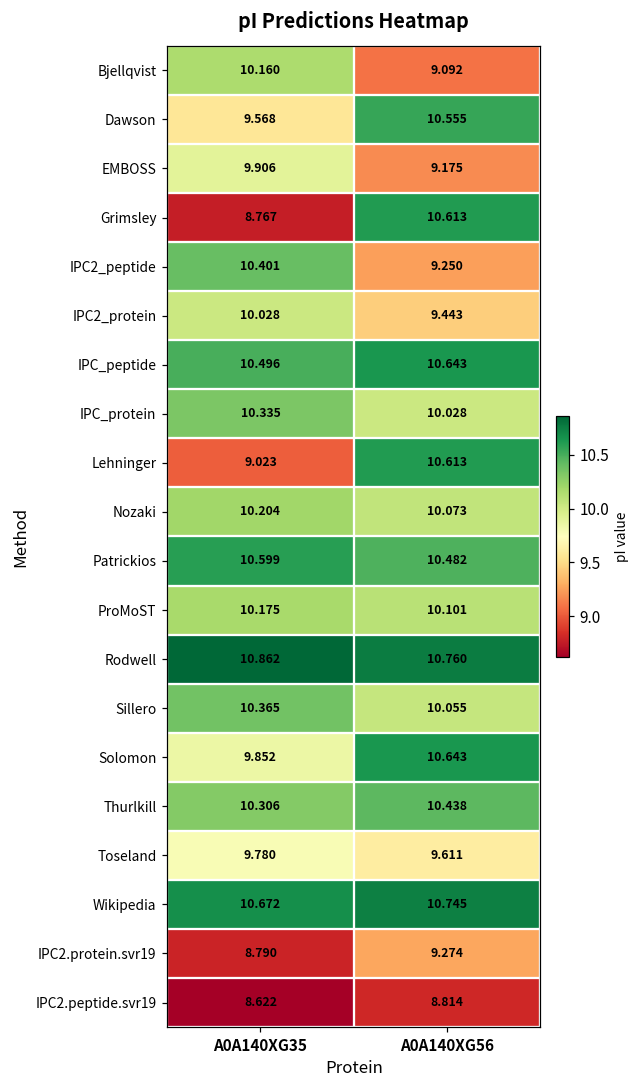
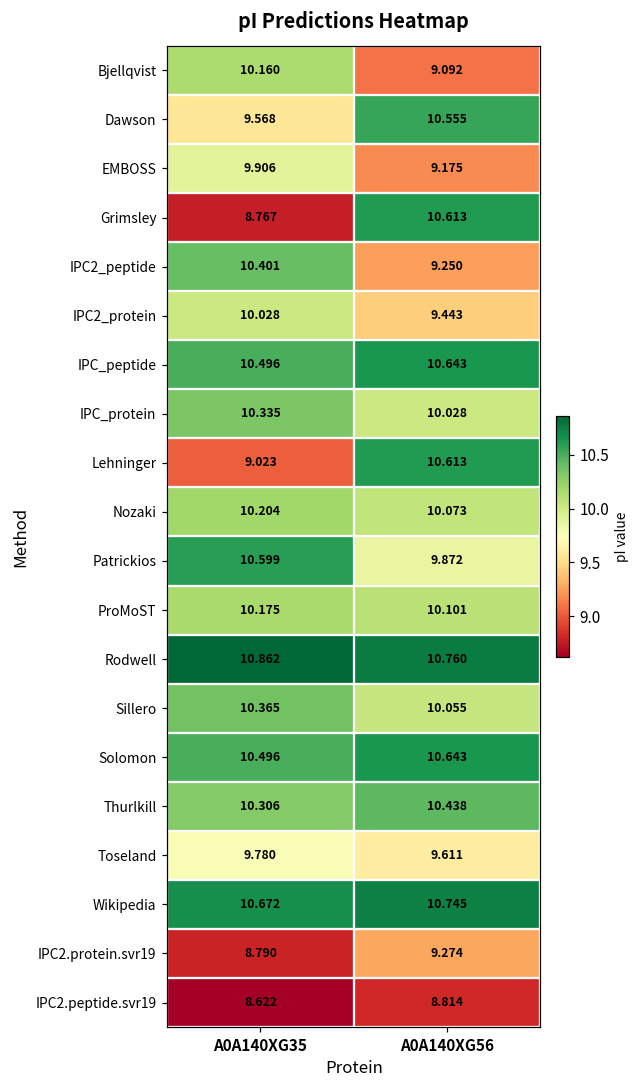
  {
    "Bjellqvist": {
      "A0A140XG35": 10.160,
      "A0A140XG56": 9.092
    },
    "Dawson": {
      "A0A140XG35": 9.568,
      "A0A140XG56": 10.555
    },
    "EMBOSS": {
      "A0A140XG35": 9.906,
      "A0A140XG56": 9.175
    },
    "Grimsley": {
      "A0A140XG35": 8.767,
      "A0A140XG56": 10.613
    },
    "IPC2_peptide": {
      "A0A140XG35": 10.401,
      "A0A140XG56": 9.250
    },
    "IPC2_protein": {
      "A0A140XG35": 10.028,
      "A0A140XG56": 9.443
    },
    "IPC_peptide": {
      "A0A140XG35": 10.496,
      "A0A140XG56": 10.643
    },
    "IPC_protein": {
      "A0A140XG35": 10.335,
      "A0A140XG56": 10.028
    },
    "Lehninger": {
      "A0A140XG35": 9.023,
      "A0A140XG56": 10.613
    },
    "Nozaki": {
      "A0A140XG35": 10.204,
      "A0A140XG56": 10.073
    },
    "Patrickios": {
      "A0A140XG35": 10.599,
-     "A0A140XG56": 10.482
+     "A0A140XG56": 9.872
    },
    "ProMoST": {
      "A0A140XG35": 10.175,
      "A0A140XG56": 10.101
    },
    "Rodwell": {
      "A0A140XG35": 10.862,
      "A0A140XG56": 10.760
    },
    "Sillero": {
      "A0A140XG35": 10.365,
      "A0A140XG56": 10.055
    },
    "Solomon": {
-     "A0A140XG35": 9.852,
+     "A0A140XG35": 10.496,
      "A0A140XG56": 10.643
    },
    "Thurlkill": {
      "A0A140XG35": 10.306,
      "A0A140XG56": 10.438
    },
    "Toseland": {
      "A0A140XG35": 9.780,
      "A0A140XG56": 9.611
    },
    "Wikipedia": {
      "A0A140XG35": 10.672,
      "A0A140XG56": 10.745
    },
    "IPC2.protein.svr19": {
      "A0A140XG35": 8.790,
      "A0A140XG56": 9.274
    },
    "IPC2.peptide.svr19": {
      "A0A140XG35": 8.622,
      "A0A140XG56": 8.814
    }
  }
